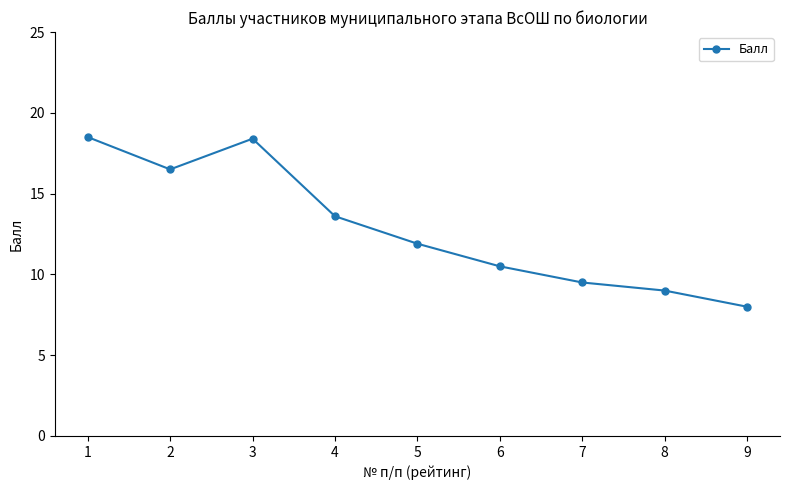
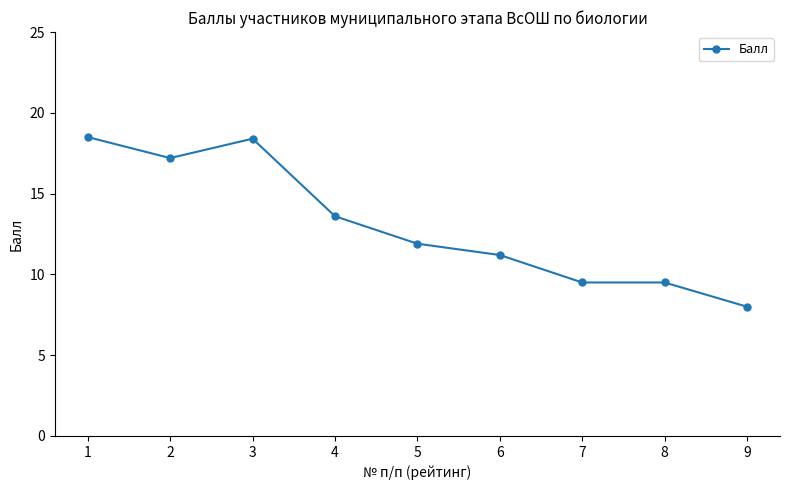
  {
    "1": 18.5,
-   "2": 16.5,
+   "2": 17.2,
    "3": 18.4,
    "4": 13.6,
    "5": 11.9,
-   "6": 10.5,
+   "6": 11.2,
    "7": 9.5,
-   "8": 9.0,
+   "8": 9.5,
    "9": 8.0
  }
